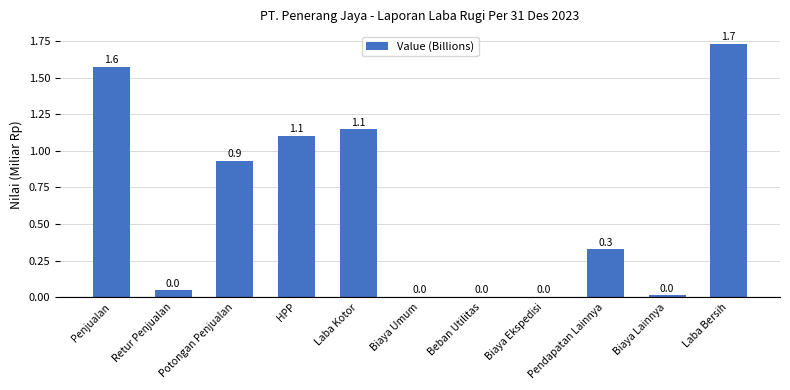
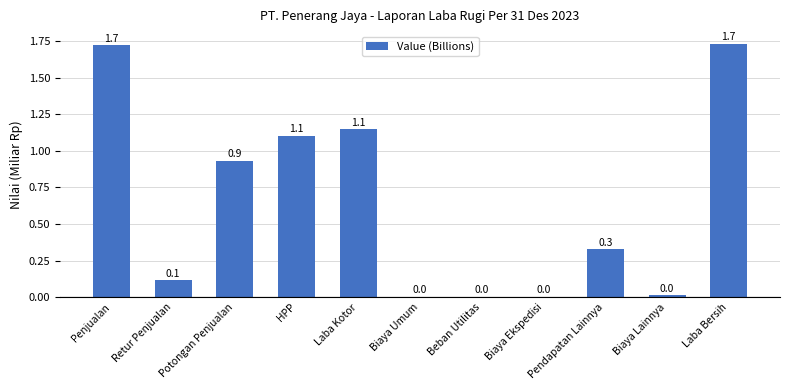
  {
-   "Penjualan": 1.6,
-   "Retur Penjualan": 0.0,
+   "Penjualan": 1.7,
+   "Retur Penjualan": 0.1,
    "Potongan Penjualan": 0.9,
    "HPP": 1.1,
    "Laba Kotor": 1.1,
    "Biaya Umum": 0.0,
    "Beban Utilitas": 0.0,
    "Biaya Ekspedisi": 0.0,
    "Pendapatan Lainnya": 0.3,
    "Biaya Lainnya": 0.0,
    "Laba Bersih": 1.7
  }
